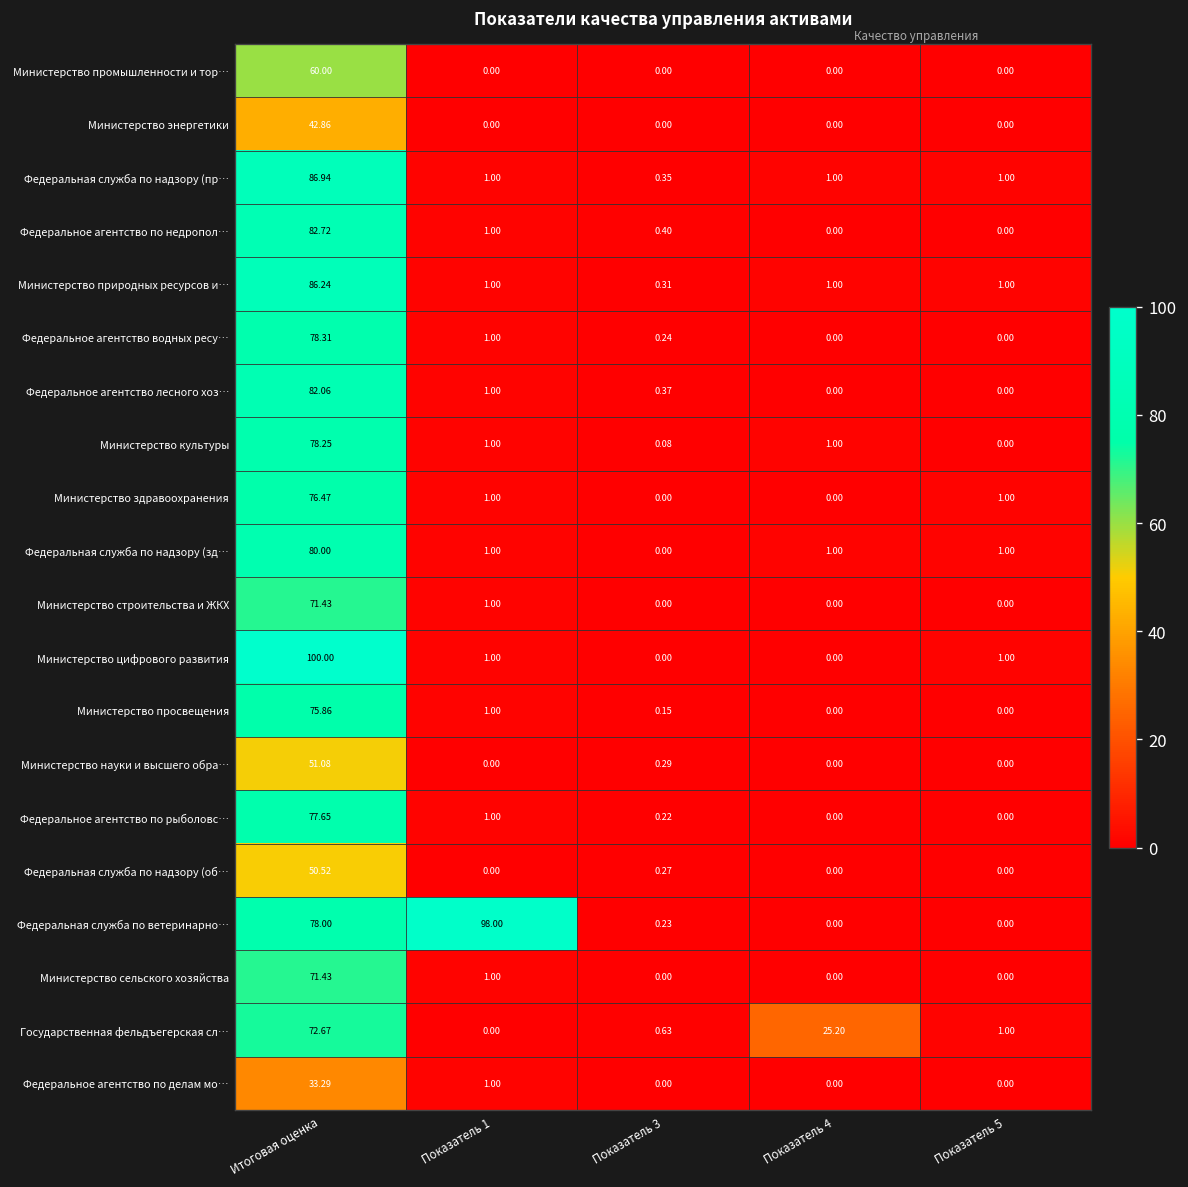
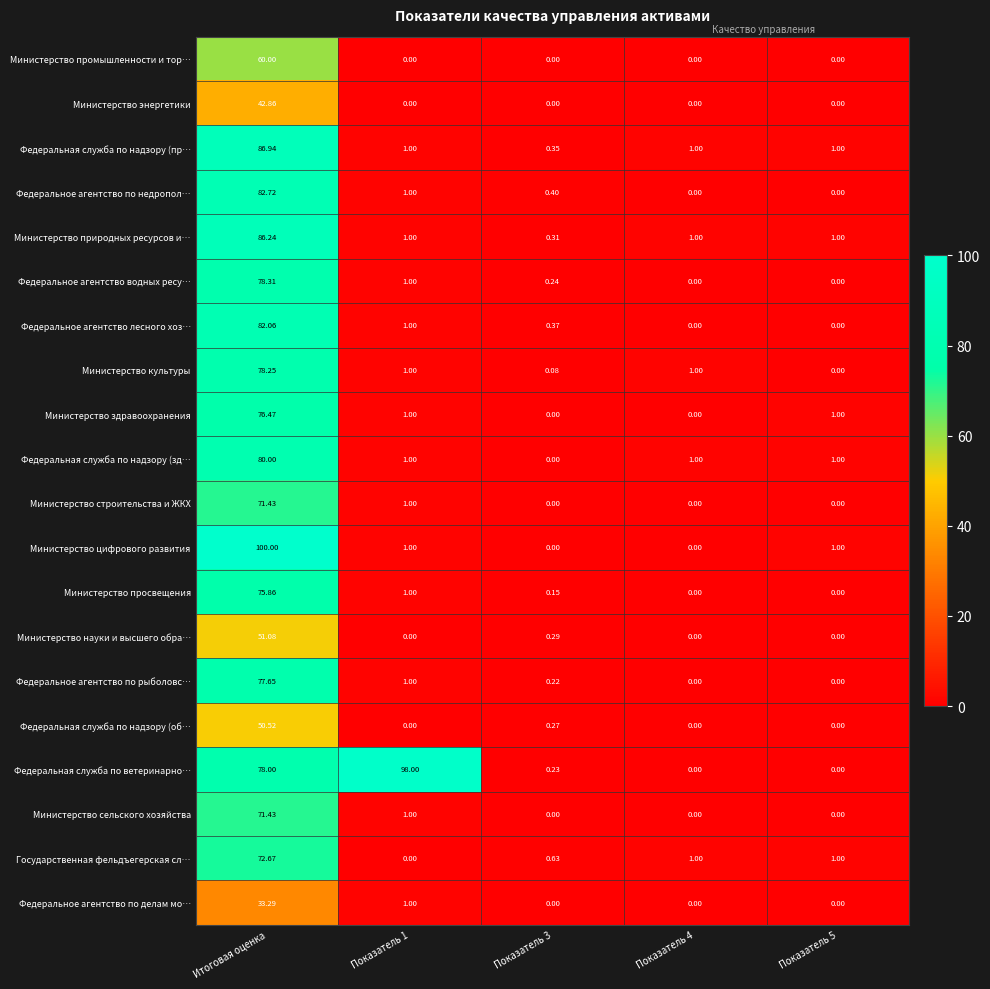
  {
    "Министерство промышленности и тор…": {
      "Итоговая оценка": 60.00,
      "Показатель 1": 0.00,
      "Показатель 3": 0.00,
      "Показатель 4": 0.00,
      "Показатель 5": 0.00
    },
    "Министерство энергетики": {
      "Итоговая оценка": 42.86,
      "Показатель 1": 0.00,
      "Показатель 3": 0.00,
      "Показатель 4": 0.00,
      "Показатель 5": 0.00
    },
    "Федеральная служба по надзору (пр…": {
      "Итоговая оценка": 86.94,
      "Показатель 1": 1.00,
      "Показатель 3": 0.35,
      "Показатель 4": 1.00,
      "Показатель 5": 1.00
    },
    "Федеральное агентство по недропол…": {
      "Итоговая оценка": 82.72,
      "Показатель 1": 1.00,
      "Показатель 3": 0.40,
      "Показатель 4": 0.00,
      "Показатель 5": 0.00
    },
    "Министерство природных ресурсов и…": {
      "Итоговая оценка": 86.24,
      "Показатель 1": 1.00,
      "Показатель 3": 0.31,
      "Показатель 4": 1.00,
      "Показатель 5": 1.00
    },
    "Федеральное агентство водных ресу…": {
      "Итоговая оценка": 78.31,
      "Показатель 1": 1.00,
      "Показатель 3": 0.24,
      "Показатель 4": 0.00,
      "Показатель 5": 0.00
    },
    "Федеральное агентство лесного хоз…": {
      "Итоговая оценка": 82.06,
      "Показатель 1": 1.00,
      "Показатель 3": 0.37,
      "Показатель 4": 0.00,
      "Показатель 5": 0.00
    },
    "Министерство культуры": {
      "Итоговая оценка": 78.25,
      "Показатель 1": 1.00,
      "Показатель 3": 0.08,
      "Показатель 4": 1.00,
      "Показатель 5": 0.00
    },
    "Министерство здравоохранения": {
      "Итоговая оценка": 76.47,
      "Показатель 1": 1.00,
      "Показатель 3": 0.00,
      "Показатель 4": 0.00,
      "Показатель 5": 1.00
    },
    "Федеральная служба по надзору (зд…": {
      "Итоговая оценка": 80.00,
      "Показатель 1": 1.00,
      "Показатель 3": 0.00,
      "Показатель 4": 1.00,
      "Показатель 5": 1.00
    },
    "Министерство строительства и ЖКХ": {
      "Итоговая оценка": 71.43,
      "Показатель 1": 1.00,
      "Показатель 3": 0.00,
      "Показатель 4": 0.00,
      "Показатель 5": 0.00
    },
    "Министерство цифрового развития": {
      "Итоговая оценка": 100.00,
      "Показатель 1": 1.00,
      "Показатель 3": 0.00,
      "Показатель 4": 0.00,
      "Показатель 5": 1.00
    },
    "Министерство просвещения": {
      "Итоговая оценка": 75.86,
      "Показатель 1": 1.00,
      "Показатель 3": 0.15,
      "Показатель 4": 0.00,
      "Показатель 5": 0.00
    },
    "Министерство науки и высшего обра…": {
      "Итоговая оценка": 51.08,
      "Показатель 1": 0.00,
      "Показатель 3": 0.29,
      "Показатель 4": 0.00,
      "Показатель 5": 0.00
    },
    "Федеральное агентство по рыболовс…": {
      "Итоговая оценка": 77.65,
      "Показатель 1": 1.00,
      "Показатель 3": 0.22,
      "Показатель 4": 0.00,
      "Показатель 5": 0.00
    },
    "Федеральная служба по надзору (об…": {
      "Итоговая оценка": 50.52,
      "Показатель 1": 0.00,
      "Показатель 3": 0.27,
      "Показатель 4": 0.00,
      "Показатель 5": 0.00
    },
    "Федеральная служба по ветеринарно…": {
      "Итоговая оценка": 78.00,
      "Показатель 1": 98.00,
      "Показатель 3": 0.23,
      "Показатель 4": 0.00,
      "Показатель 5": 0.00
    },
    "Министерство сельского хозяйства": {
      "Итоговая оценка": 71.43,
      "Показатель 1": 1.00,
      "Показатель 3": 0.00,
      "Показатель 4": 0.00,
      "Показатель 5": 0.00
    },
    "Государственная фельдъегерская сл…": {
      "Итоговая оценка": 72.67,
      "Показатель 1": 0.00,
      "Показатель 3": 0.63,
-     "Показатель 4": 25.20,
+     "Показатель 4": 1.00,
      "Показатель 5": 1.00
    },
    "Федеральное агентство по делам мо…": {
      "Итоговая оценка": 33.29,
      "Показатель 1": 1.00,
      "Показатель 3": 0.00,
      "Показатель 4": 0.00,
      "Показатель 5": 0.00
    }
  }
